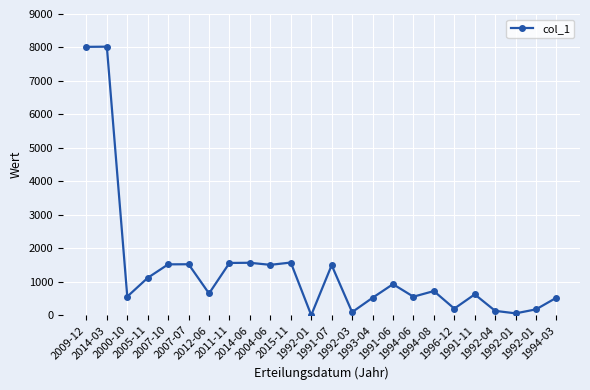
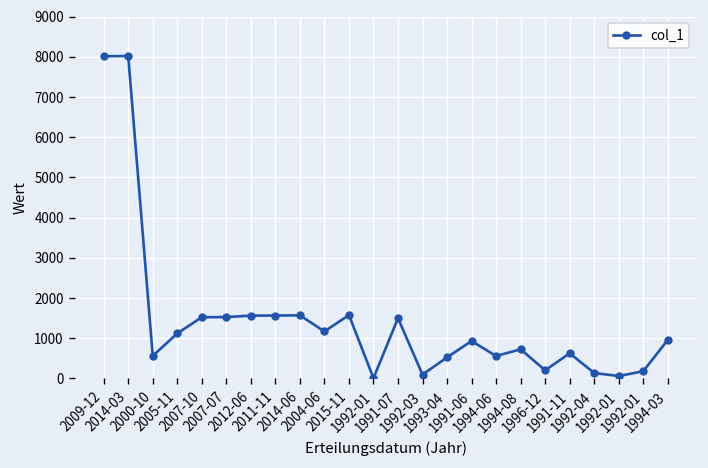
  {
    "2009-12": 8000,
    "2014-03": 8000,
    "2000-10": 600,
    "2005-11": 1100,
    "2007-10": 1500,
    "2007-07": 1500,
-   "2012-06": 700,
+   "2012-06": 1600,
    "2011-11": 1600,
    "2014-06": 1600,
-   "2004-06": 1500,
+   "2004-06": 1200,
    "2015-11": 1600,
    "1991-07": 1500,
    "1992-03": 100,
    "1993-04": 500,
    "1991-06": 900,
    "1994-06": 600,
    "1994-08": 700,
    "1996-12": 200,
    "1991-11": 600,
    "1992-04": 100,
-   "1994-03": 500
+   "1994-03": 1000
  }
